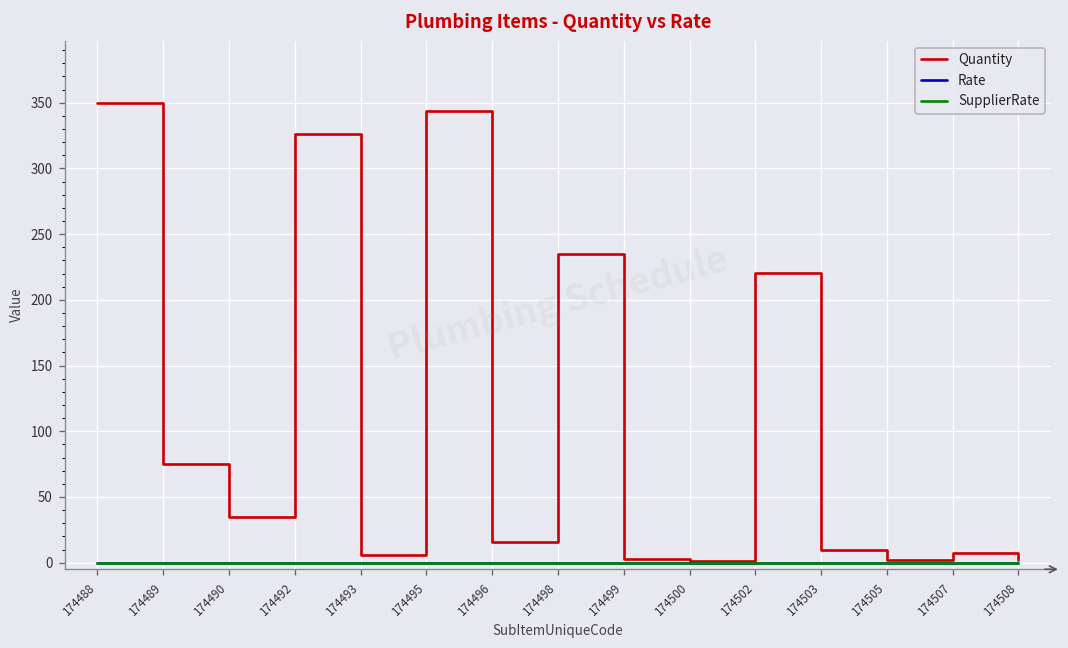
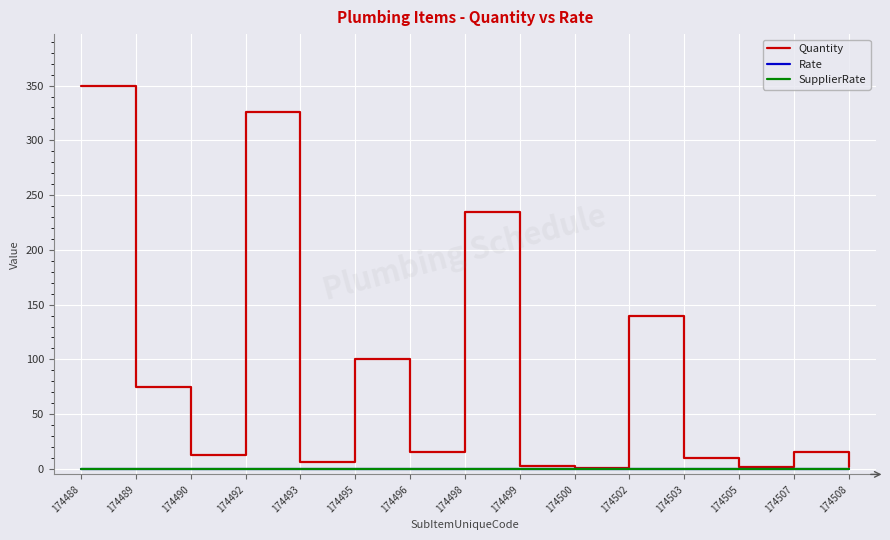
  {
    "Quantity": {
      "174488": 350,
      "174489": 75,
-     "174490": 35,
+     "174490": 12,
      "174492": 326,
      "174493": 6,
-     "174495": 343,
+     "174495": 100,
      "174496": 16,
      "174498": 235,
      "174499": 3,
-     "174502": 220,
+     "174502": 140,
      "174503": 10,
-     "174507": 7
+     "174507": 15
    },
    "SupplierRate": {
      "174488": 0,
      "174489": 0,
      "174490": 0,
      "174492": 0,
      "174493": 0,
      "174495": 0,
      "174496": 0,
      "174498": 0,
      "174499": 0,
      "174502": 0,
      "174503": 0,
      "174507": 0
    }
  }
